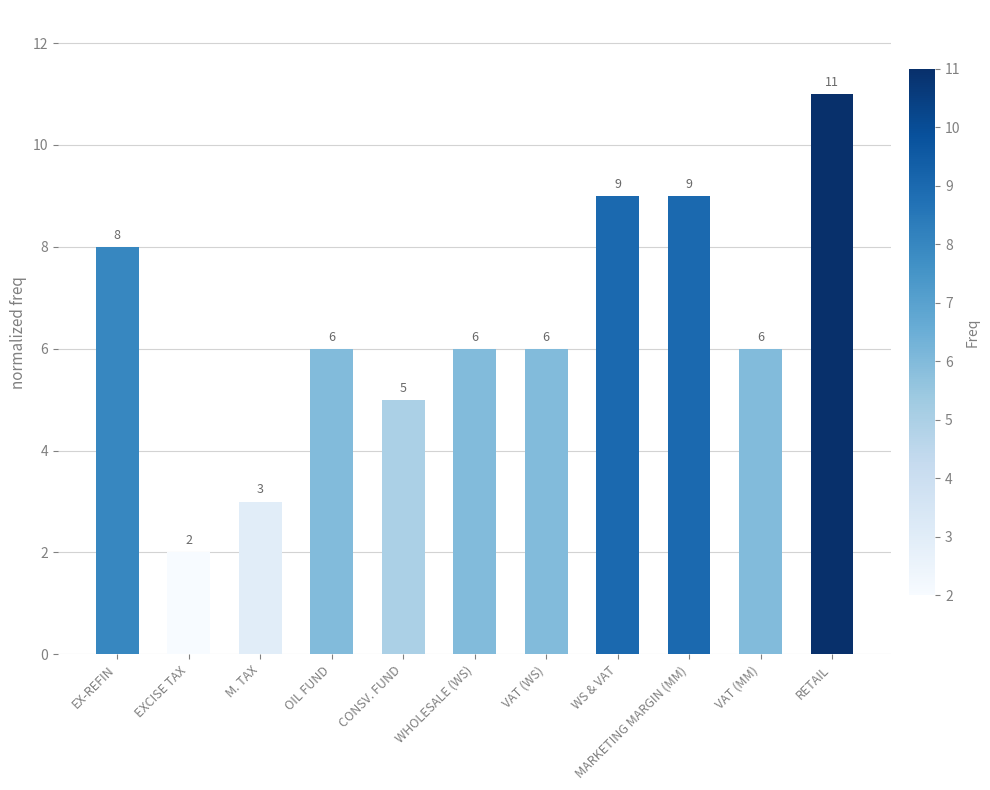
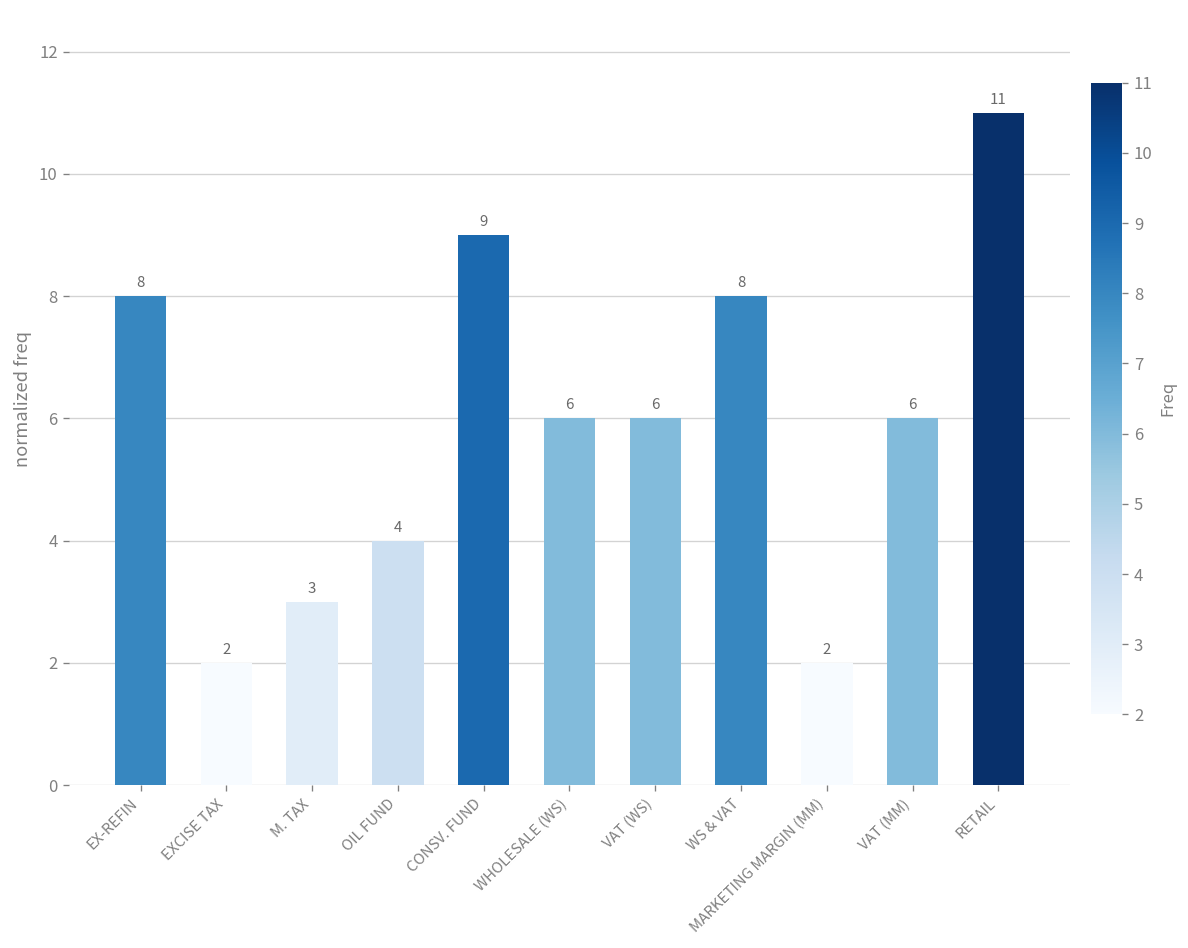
  {
    "EX-REFIN": 8,
    "EXCISE TAX": 2,
    "M. TAX": 3,
-   "OIL FUND": 6,
-   "CONSV. FUND": 5,
+   "OIL FUND": 4,
+   "CONSV. FUND": 9,
    "WHOLESALE (WS)": 6,
    "VAT (WS)": 6,
-   "WS & VAT": 9,
-   "MARKETING MARGIN (MM)": 9,
+   "WS & VAT": 8,
+   "MARKETING MARGIN (MM)": 2,
    "VAT (MM)": 6,
    "RETAIL": 11
  }
